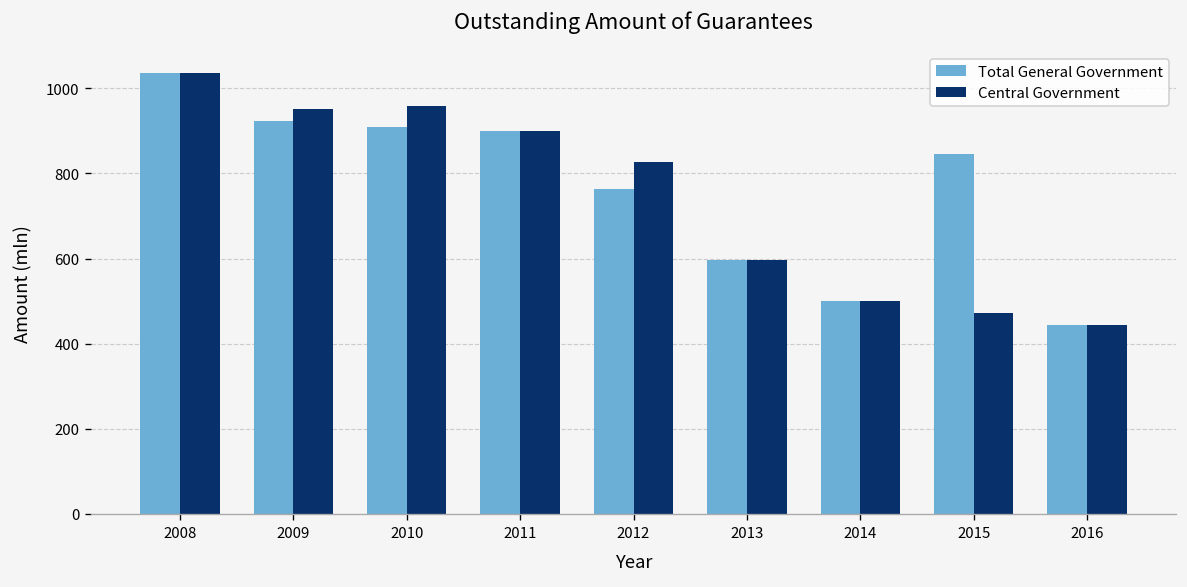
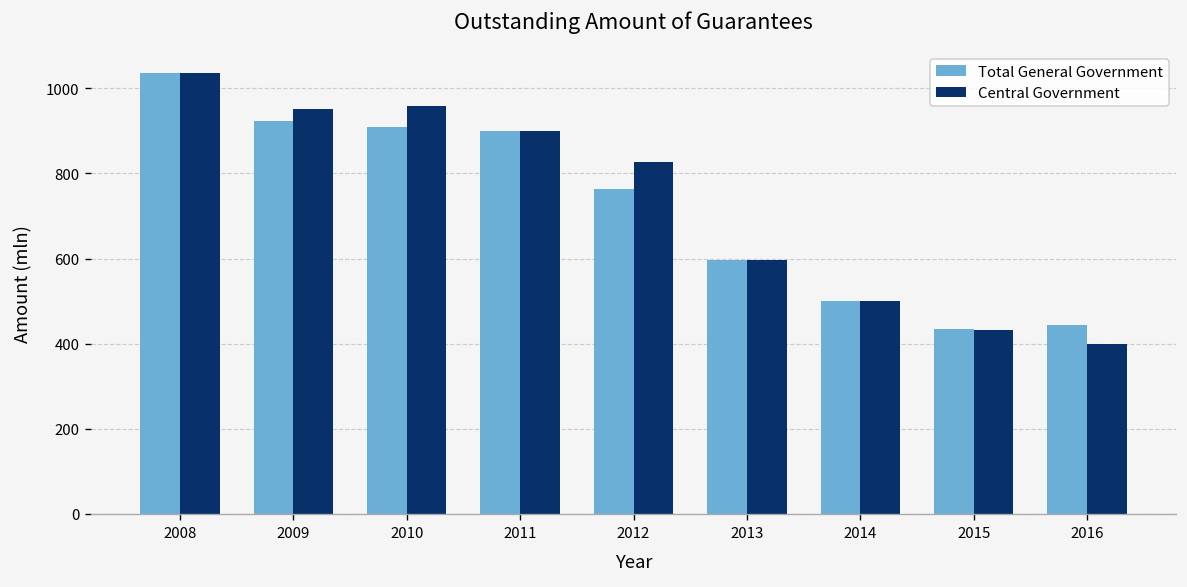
  {
    "Total General Government": {
      "2008": 1040,
      "2009": 920,
      "2010": 910,
      "2011": 900,
      "2012": 760,
      "2013": 600,
      "2014": 500,
-     "2015": 850,
+     "2015": 430,
      "2016": 440
    },
    "Central Government": {
      "2008": 1040,
      "2009": 950,
      "2010": 960,
      "2011": 900,
      "2012": 830,
      "2013": 600,
      "2014": 500,
-     "2015": 470,
-     "2016": 440
+     "2015": 430,
+     "2016": 400
    }
  }
